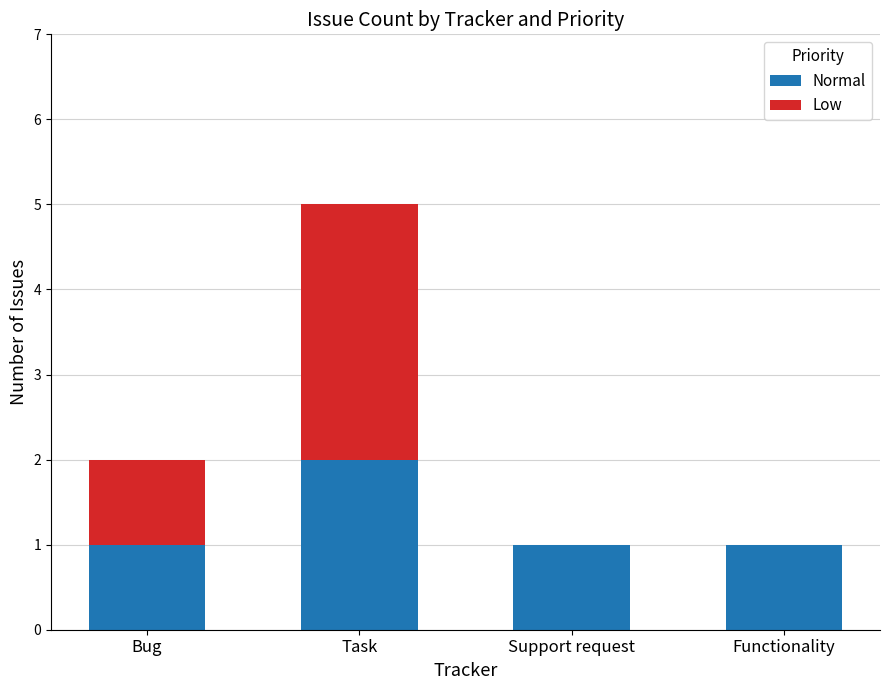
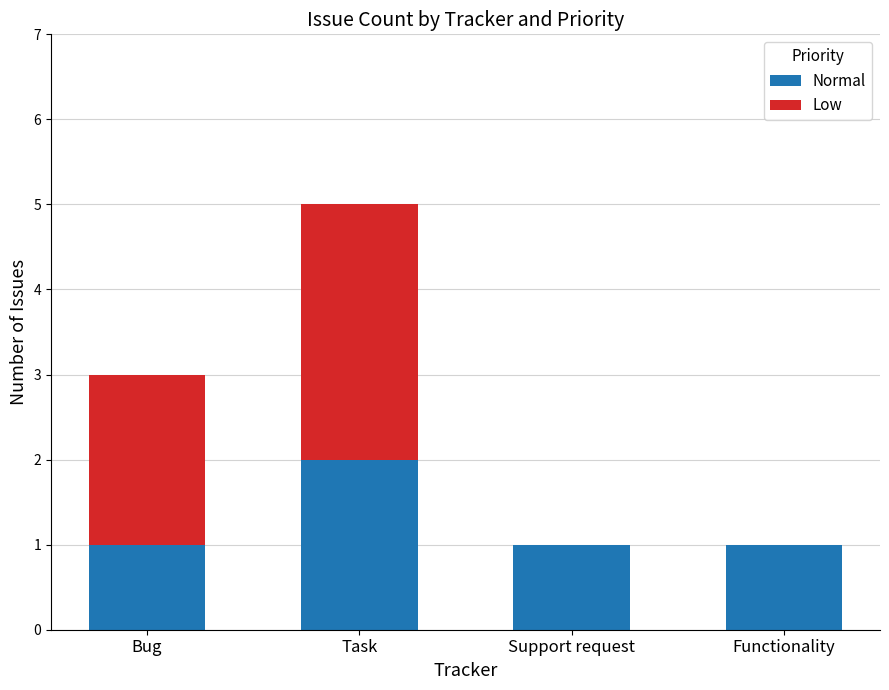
  {
    "Normal": {
      "Bug": 1,
      "Task": 2,
      "Support request": 1,
      "Functionality": 1
    },
    "Low": {
-     "Bug": 1
+     "Bug": 2
    }
  }
